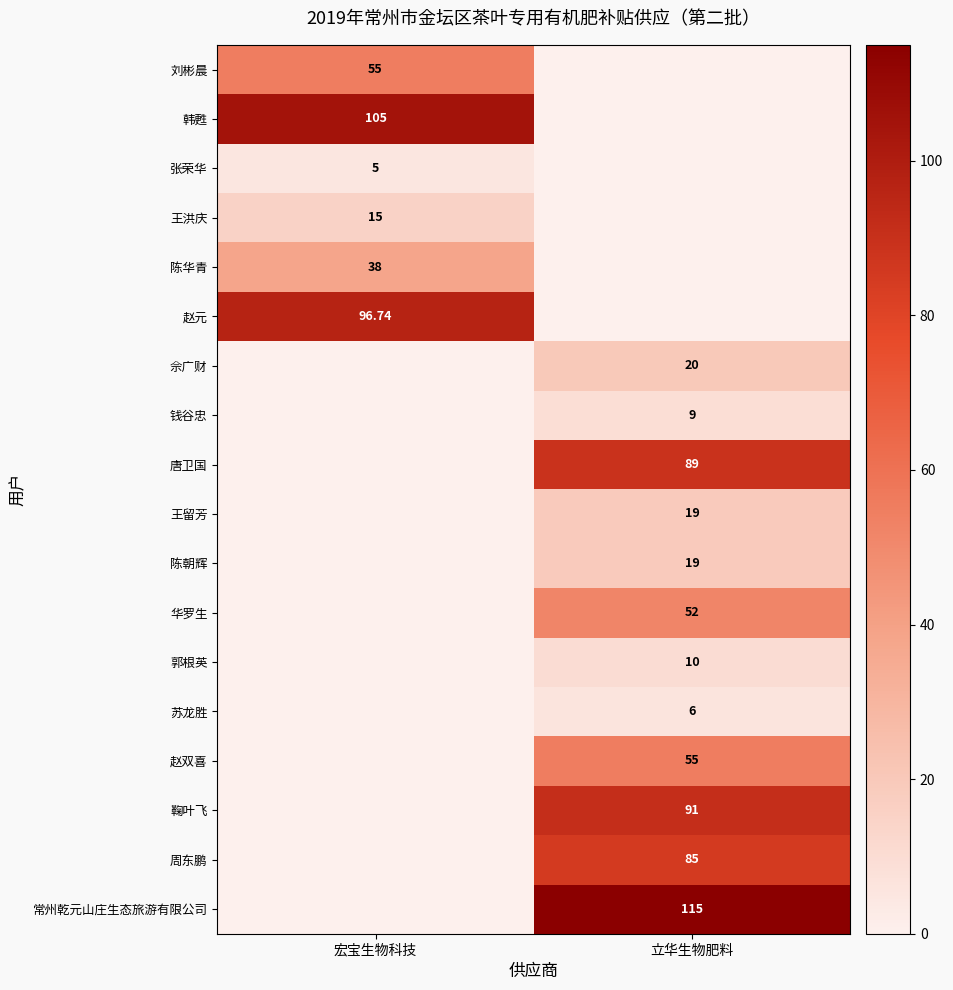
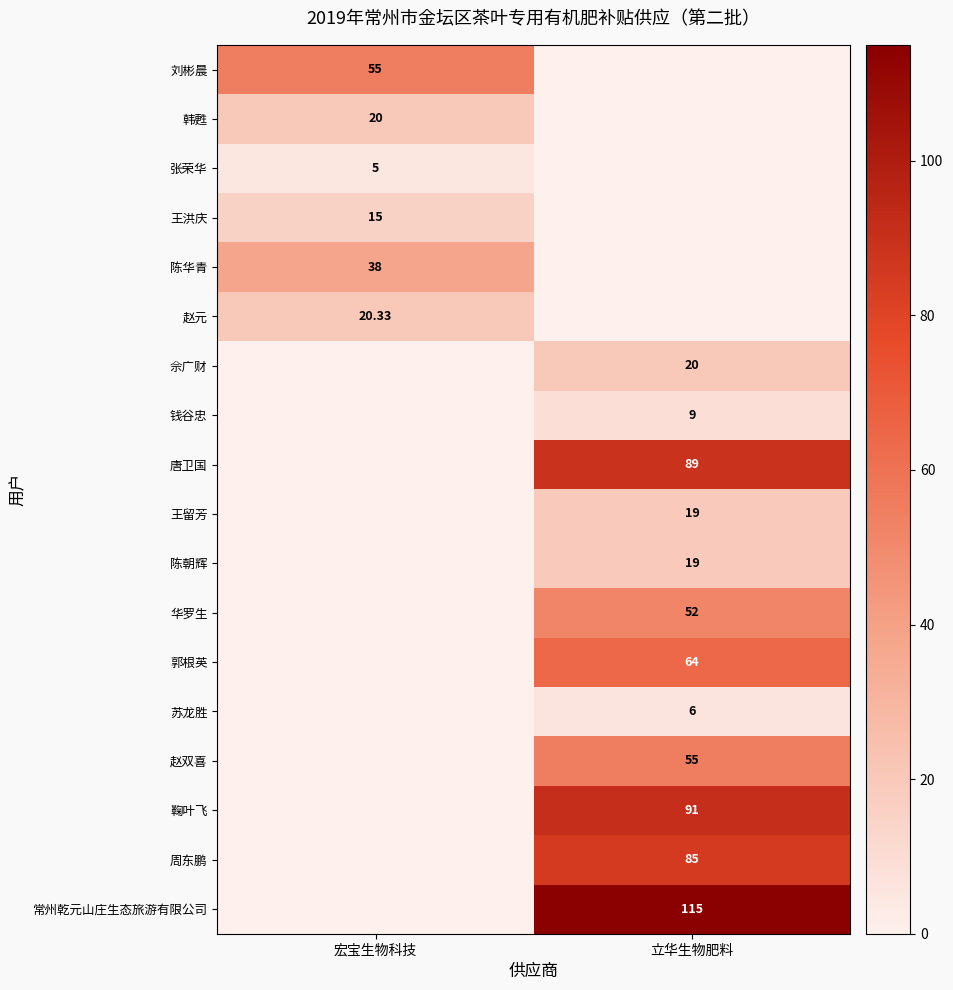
  {
    "刘彬晨": {
      "宏宝生物科技": 55
    },
    "韩甦": {
-     "宏宝生物科技": 105
+     "宏宝生物科技": 20
    },
    "张荣华": {
      "宏宝生物科技": 5
    },
    "王洪庆": {
      "宏宝生物科技": 15
    },
    "陈华青": {
      "宏宝生物科技": 38
    },
    "赵元": {
-     "宏宝生物科技": 96.74
+     "宏宝生物科技": 20.33
    },
    "佘广财": {
      "立华生物肥料": 20
    },
    "钱谷忠": {
      "立华生物肥料": 9
    },
    "唐卫国": {
      "立华生物肥料": 89
    },
    "王留芳": {
      "立华生物肥料": 19
    },
    "陈朝辉": {
      "立华生物肥料": 19
    },
    "华罗生": {
      "立华生物肥料": 52
    },
    "郭根英": {
-     "立华生物肥料": 10
+     "立华生物肥料": 64
    },
    "苏龙胜": {
      "立华生物肥料": 6
    },
    "赵双喜": {
      "立华生物肥料": 55
    },
    "鞠叶飞": {
      "立华生物肥料": 91
    },
    "周东鹏": {
      "立华生物肥料": 85
    },
    "常州乾元山庄生态旅游有限公司": {
      "立华生物肥料": 115
    }
  }
